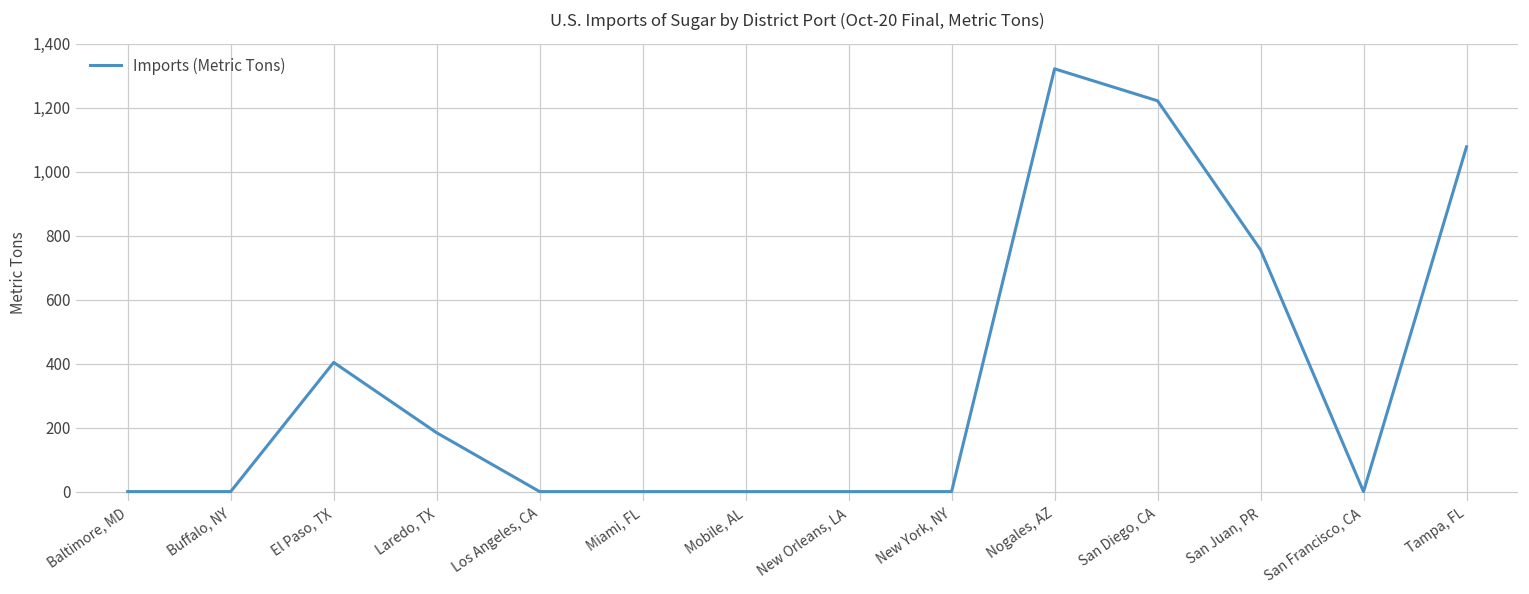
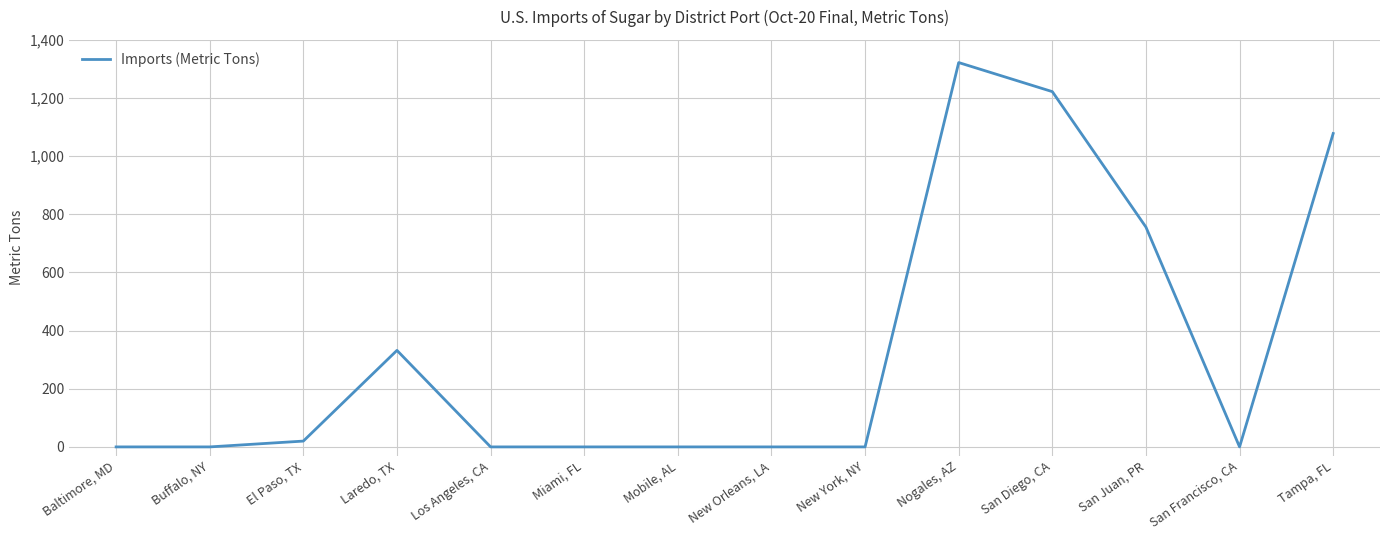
  {
    "Baltimore, MD": "0",
    "Buffalo, NY": "0",
-   "El Paso, TX": "400",
-   "Laredo, TX": "180",
+   "El Paso, TX": "20",
+   "Laredo, TX": "330",
    "Los Angeles, CA": "0",
    "Miami, FL": "0",
    "Mobile, AL": "0",
    "New Orleans, LA": "0",
    "New York, NY": "0",
    "Nogales, AZ": "1,320",
    "San Diego, CA": "1,220",
    "San Juan, PR": "760",
    "San Francisco, CA": "0",
    "Tampa, FL": "1,080"
  }
